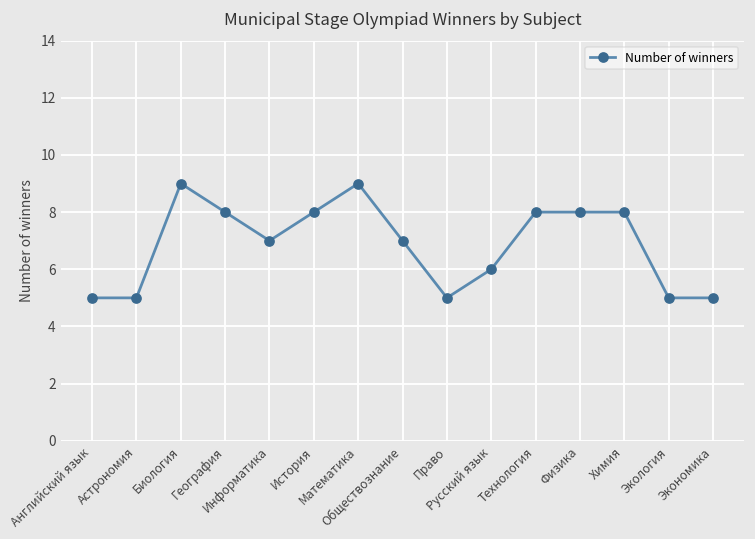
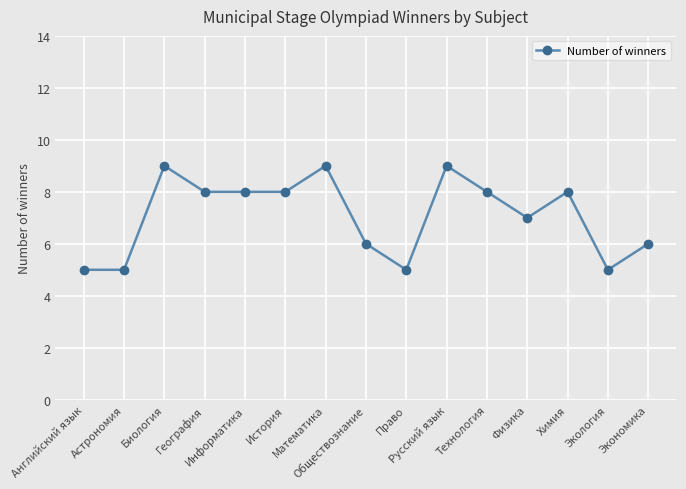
  {
    "Английский язык": 5,
    "Астрономия": 5,
    "Биология": 9,
    "География": 8,
-   "Информатика": 7,
+   "Информатика": 8,
    "История": 8,
    "Математика": 9,
-   "Обществознание": 7,
+   "Обществознание": 6,
    "Право": 5,
-   "Русский язык": 6,
+   "Русский язык": 9,
    "Технология": 8,
-   "Физика": 8,
+   "Физика": 7,
    "Химия": 8,
    "Экология": 5,
-   "Экономика": 5
+   "Экономика": 6
  }
